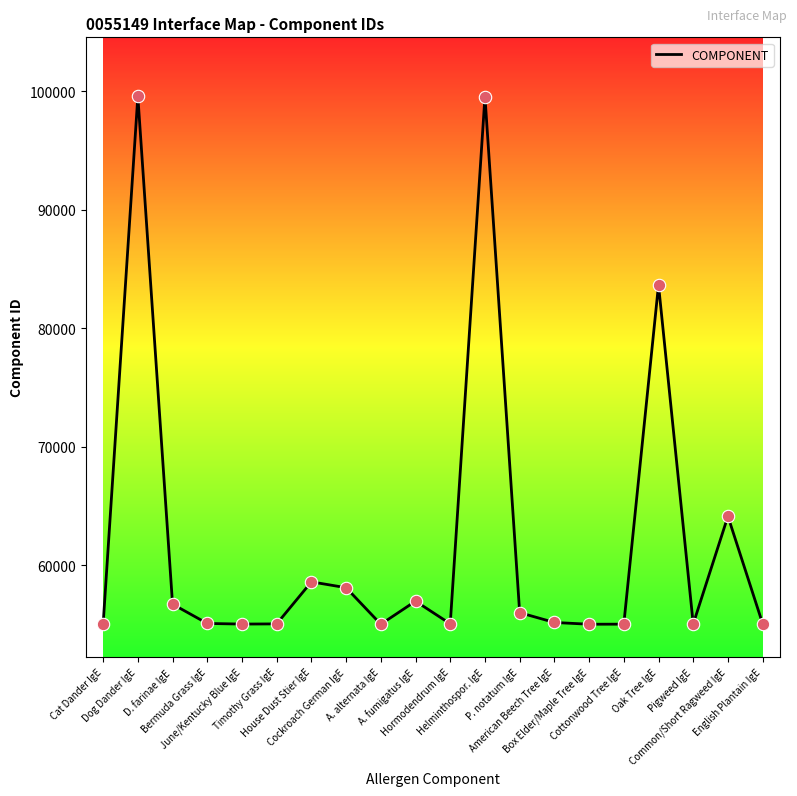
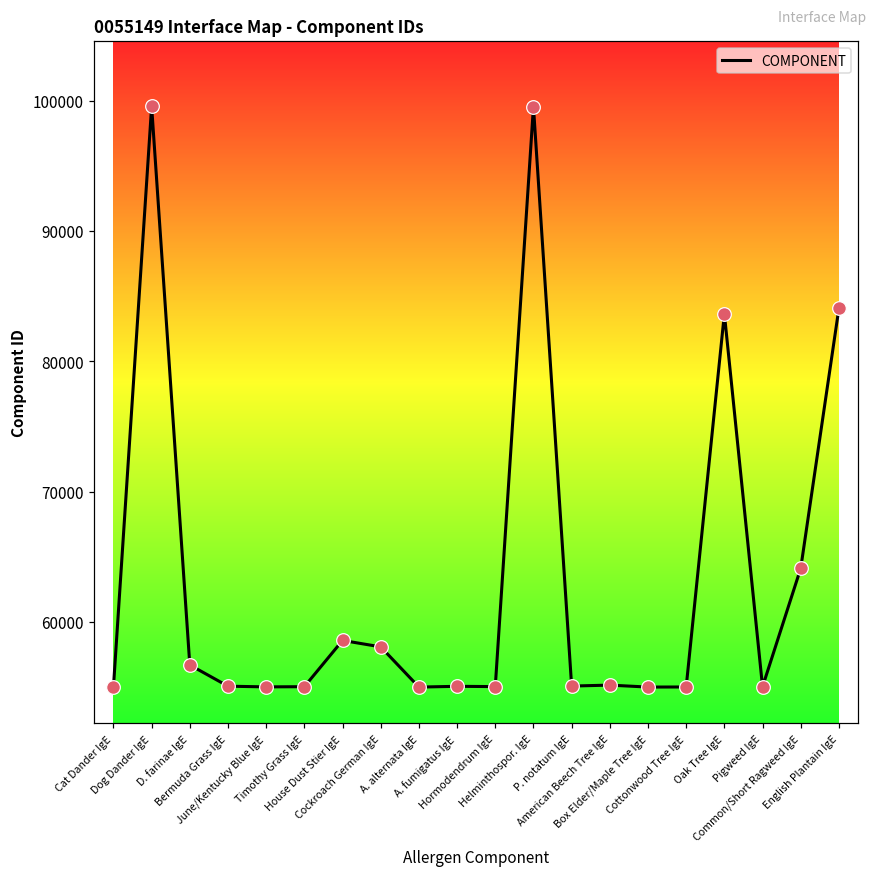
  {
    "Cat Dander IgE": 55000,
    "Dog Dander IgE": 99600,
    "D. farinae IgE": 56700,
    "Bermuda Grass IgE": 55100,
    "June/Kentucky Blue IgE": 55000,
    "Timothy Grass IgE": 55000,
    "House Dust Stier IgE": 58600,
    "Cockroach German IgE": 58100,
    "A. alternata IgE": 55000,
-   "A. fumigatus IgE": 57000,
+   "A. fumigatus IgE": 55100,
    "Hormodendrum IgE": 55000,
    "Helminthospor. IgE": 99500,
-   "P. notatum IgE": 56000,
+   "P. notatum IgE": 55100,
    "American Beech Tree IgE": 55200,
    "Box Elder/Maple Tree IgE": 55000,
    "Cottonwood Tree IgE": 55000,
    "Oak Tree IgE": 83600,
    "Pigweed IgE": 55000,
    "Common/Short Ragweed IgE": 64100,
-   "English Plantain IgE": 55000
+   "English Plantain IgE": 84100
  }
